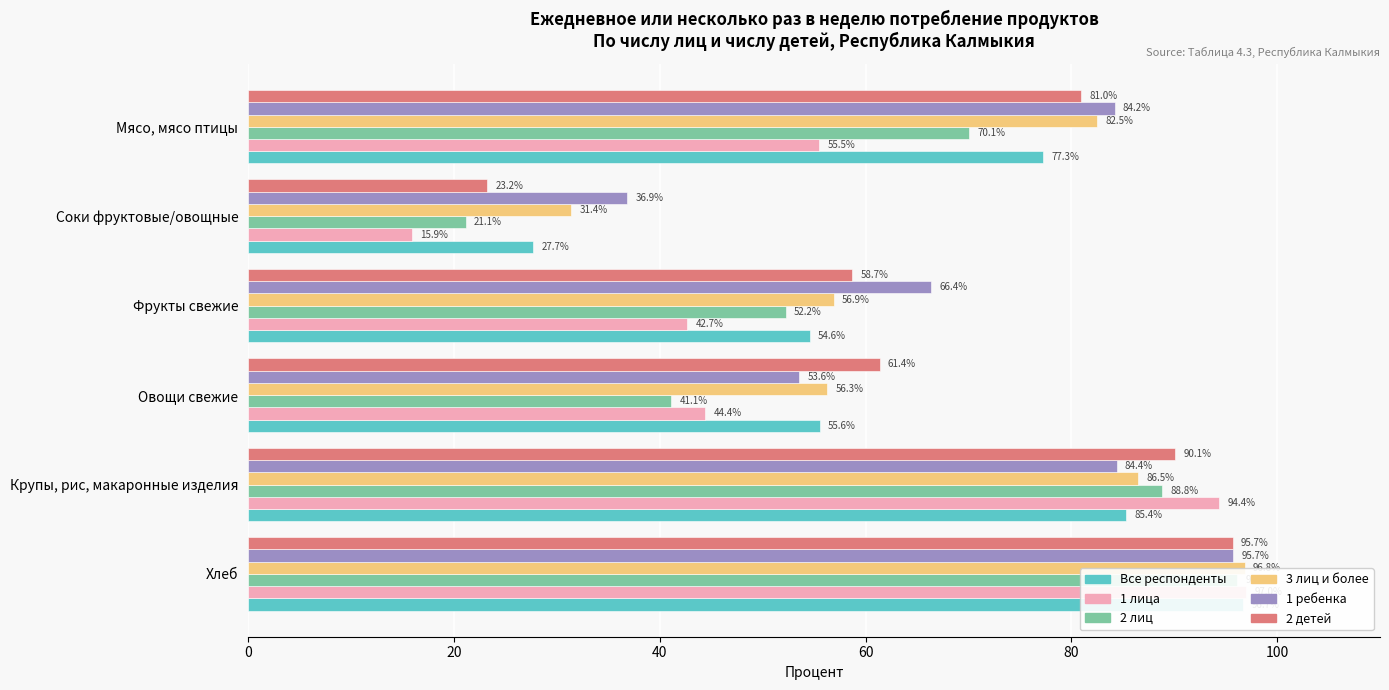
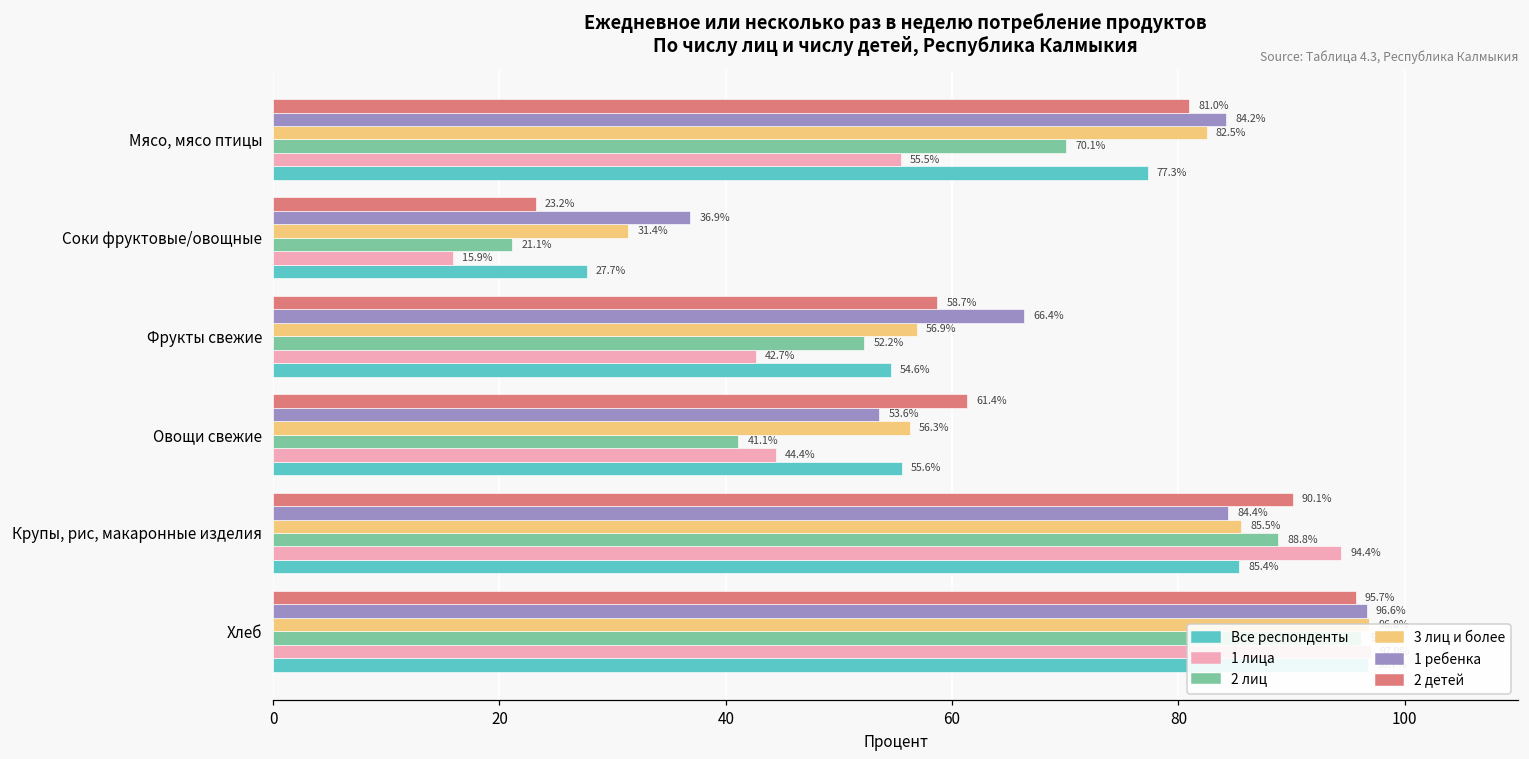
  {
    "1 лица": {
      "Мясо, мясо птицы": "55.5%",
      "Соки фруктовые/овощные": "15.9%",
      "Фрукты свежие": "42.7%",
      "Овощи свежие": "44.4%",
      "Крупы, рис, макаронные изделия": "94.4%"
    },
    "3 лиц и более": {
      "Мясо, мясо птицы": "82.5%",
      "Соки фруктовые/овощные": "31.4%",
      "Фрукты свежие": "56.9%",
      "Овощи свежие": "56.3%",
-     "Крупы, рис, макаронные изделия": "86.5%"
+     "Крупы, рис, макаронные изделия": "85.5%"
    },
    "1 ребенка": {
      "Мясо, мясо птицы": "84.2%",
      "Соки фруктовые/овощные": "36.9%",
      "Фрукты свежие": "66.4%",
      "Овощи свежие": "53.6%",
      "Крупы, рис, макаронные изделия": "84.4%",
-     "Хлеб": "95.7%"
+     "Хлеб": "96.6%"
    },
    "2 детей": {
      "Мясо, мясо птицы": "81.0%",
      "Соки фруктовые/овощные": "23.2%",
      "Фрукты свежие": "58.7%",
      "Овощи свежие": "61.4%",
      "Крупы, рис, макаронные изделия": "90.1%",
      "Хлеб": "95.7%"
    }
  }
